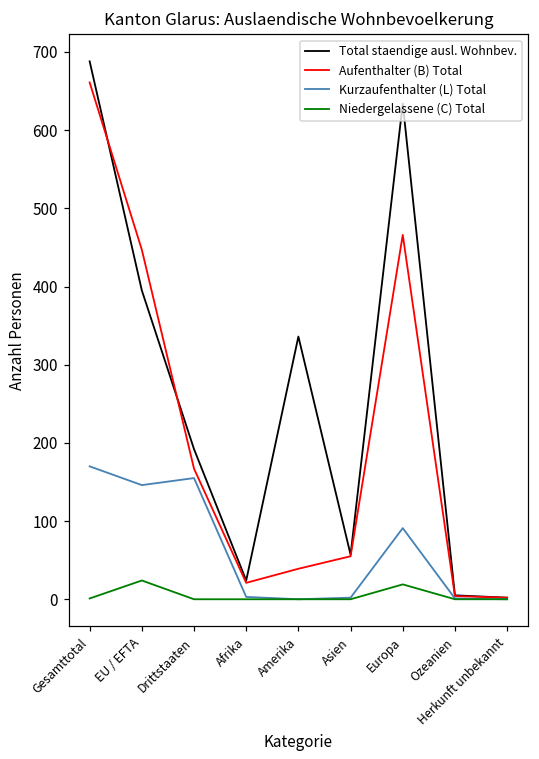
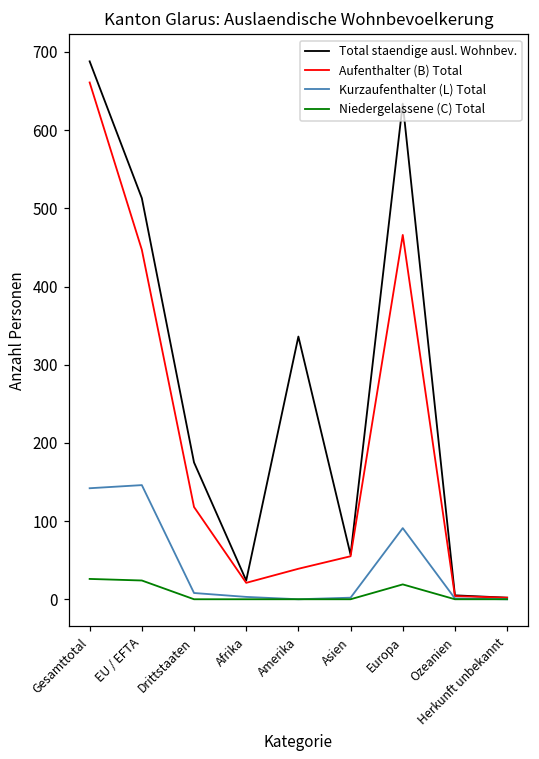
  {
    "Total staendige ausl. Wohnbev.": {
      "Gesamttotal": 690,
-     "EU / EFTA": 400,
-     "Drittstaaten": 190,
+     "EU / EFTA": 510,
+     "Drittstaaten": 180,
      "Amerika": 340
    },
    "Aufenthalter (B) Total": {
      "Gesamttotal": 660,
      "EU / EFTA": 450,
-     "Drittstaaten": 170,
+     "Drittstaaten": 120,
      "Amerika": 40,
      "Europa": 470
    },
    "Kurzaufenthalter (L) Total": {
-     "Gesamttotal": 170,
+     "Gesamttotal": 140,
      "EU / EFTA": 150,
-     "Drittstaaten": 160,
+     "Drittstaaten": 10,
      "Europa": 90
    },
    "Niedergelassene (C) Total": {
-     "Gesamttotal": 0,
+     "Gesamttotal": 30,
      "EU / EFTA": 20,
      "Drittstaaten": 0,
      "Europa": 20
    }
  }
